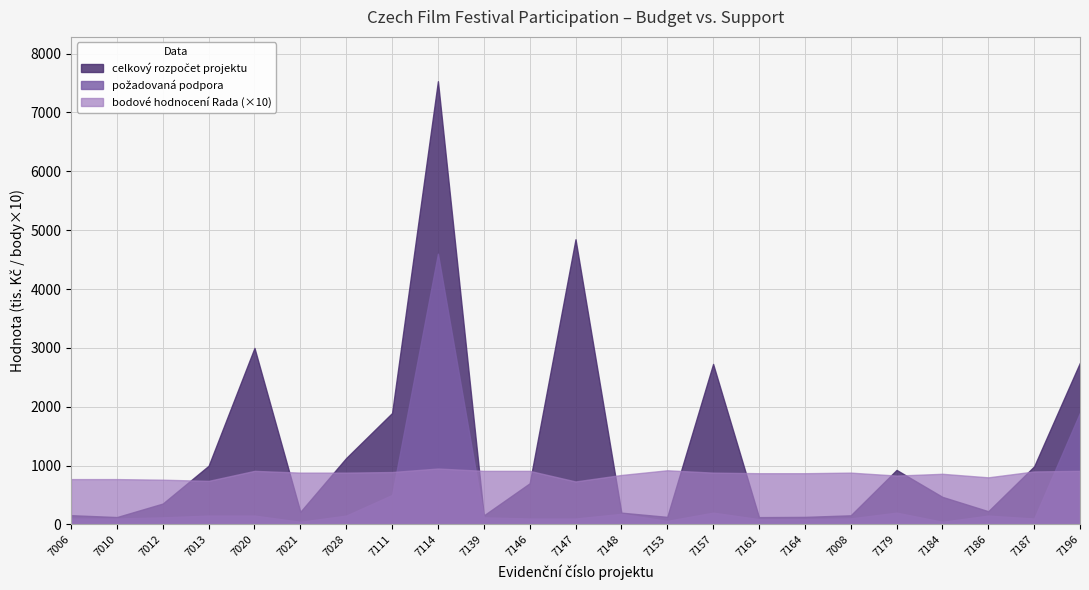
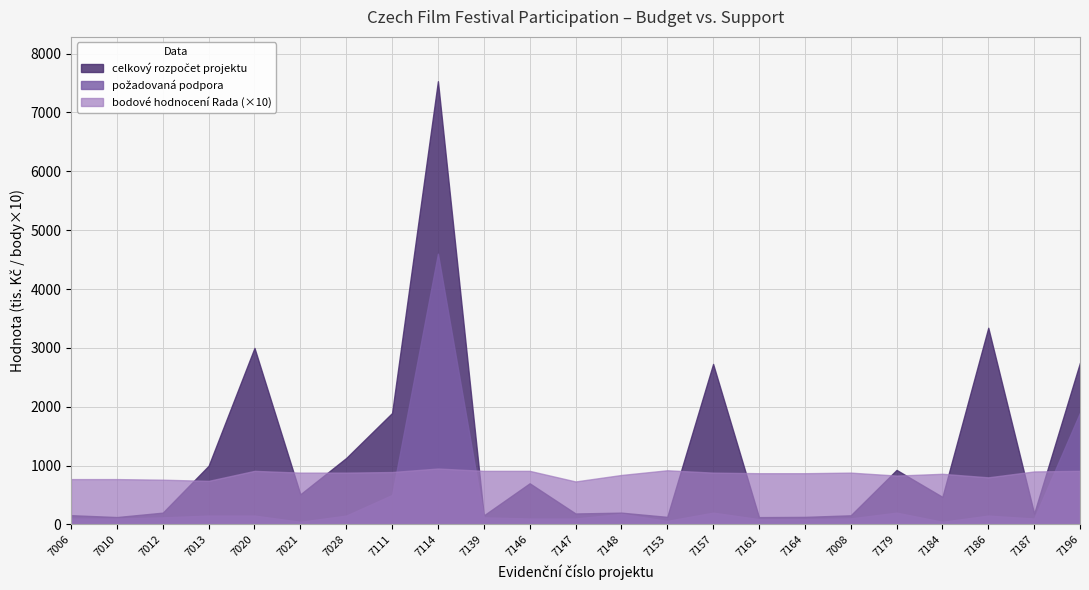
  {
    "celkový rozpočet projektu": {
      "7006": 200,
-     "7012": 400,
+     "7012": 200,
      "7013": 1000,
      "7020": 3000,
-     "7021": 200,
+     "7021": 500,
      "7028": 1100,
      "7111": 1900,
      "7114": 7500,
      "7146": 700,
-     "7147": 4800,
+     "7147": 200,
      "7153": 100,
      "7157": 2700,
      "7008": 200,
      "7179": 900,
      "7184": 500,
-     "7186": 200,
-     "7187": 1000,
+     "7186": 3300,
+     "7187": 200,
      "7196": 2800
    }
  }
